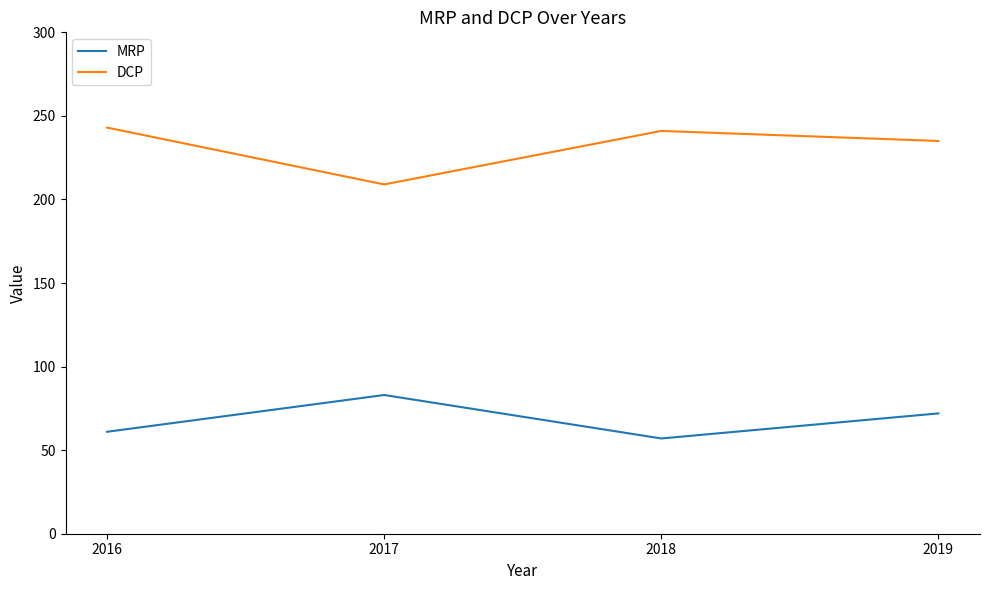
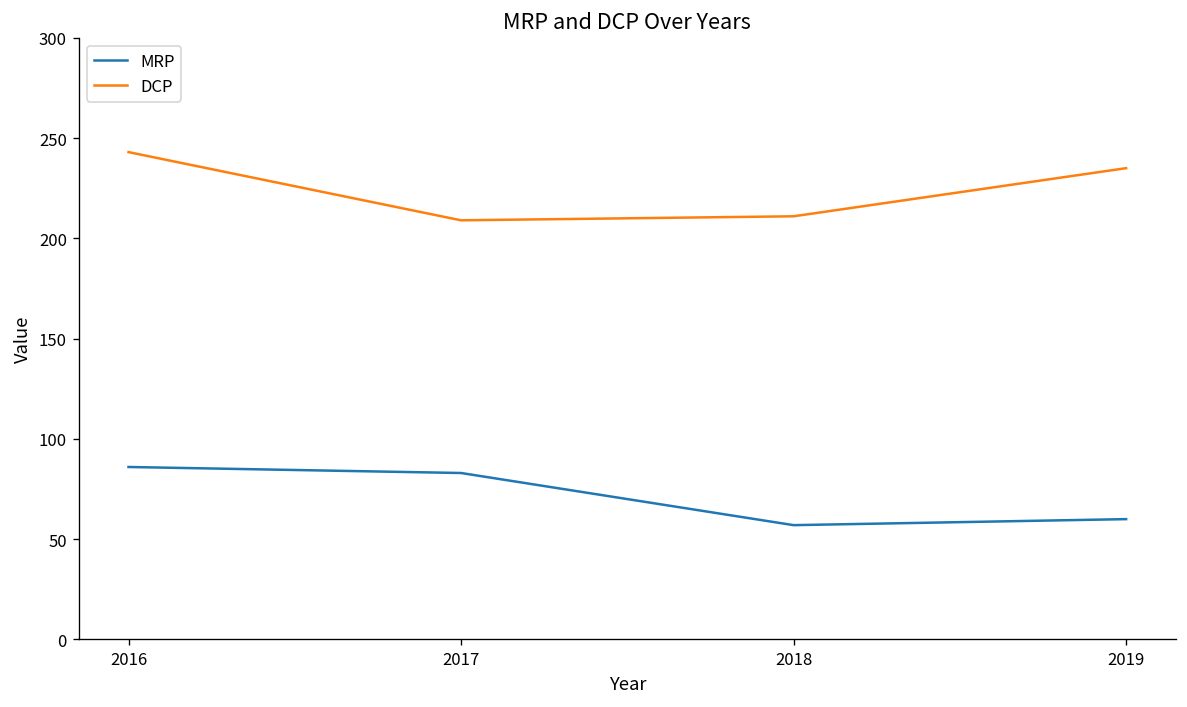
  {
    "MRP": {
-     "2016": 61,
+     "2016": 86,
      "2017": 83,
      "2018": 57,
-     "2019": 72
+     "2019": 60
    },
    "DCP": {
      "2016": 243,
      "2017": 209,
-     "2018": 241,
+     "2018": 211,
      "2019": 235
    }
  }
